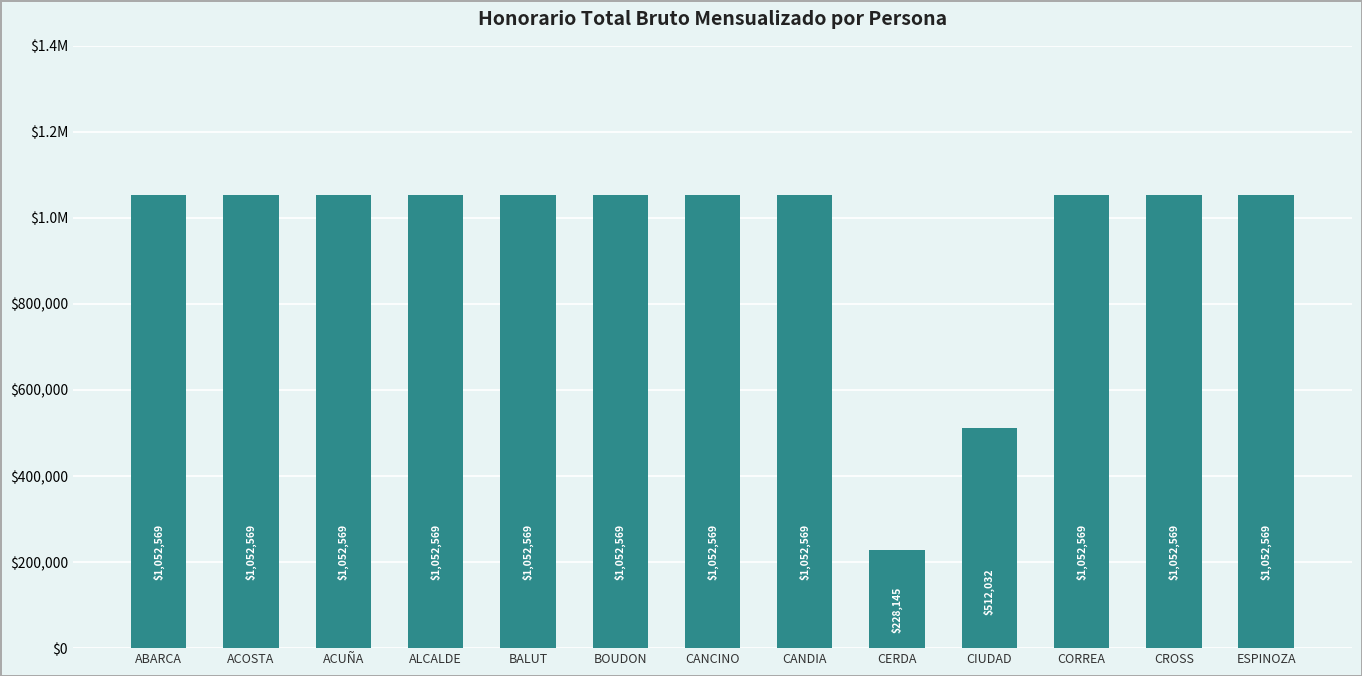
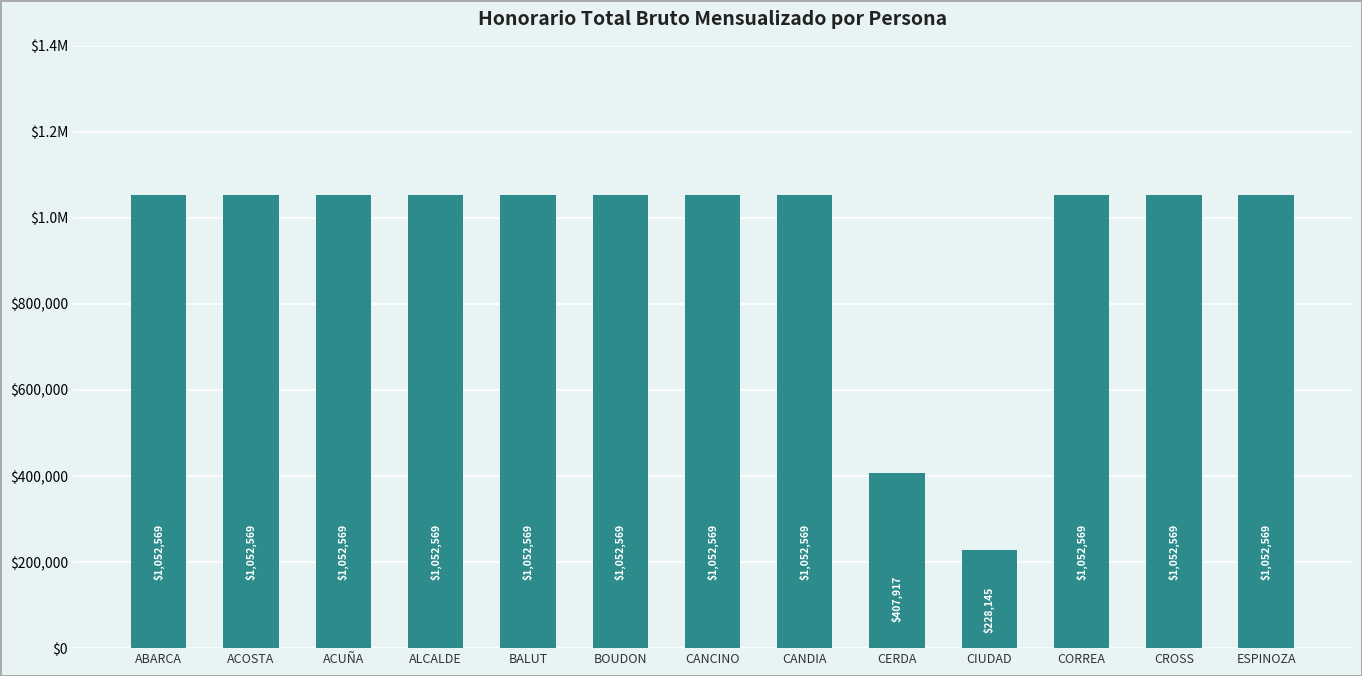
  {
    "ABARCA": "$1,052,569",
    "ACOSTA": "$1,052,569",
    "ACUÑA": "$1,052,569",
    "ALCALDE": "$1,052,569",
    "BALUT": "$1,052,569",
    "BOUDON": "$1,052,569",
    "CANCINO": "$1,052,569",
    "CANDIA": "$1,052,569",
-   "CERDA": "$228,145",
-   "CIUDAD": "$512,032",
+   "CERDA": "$407,917",
+   "CIUDAD": "$228,145",
    "CORREA": "$1,052,569",
    "CROSS": "$1,052,569",
    "ESPINOZA": "$1,052,569"
  }
